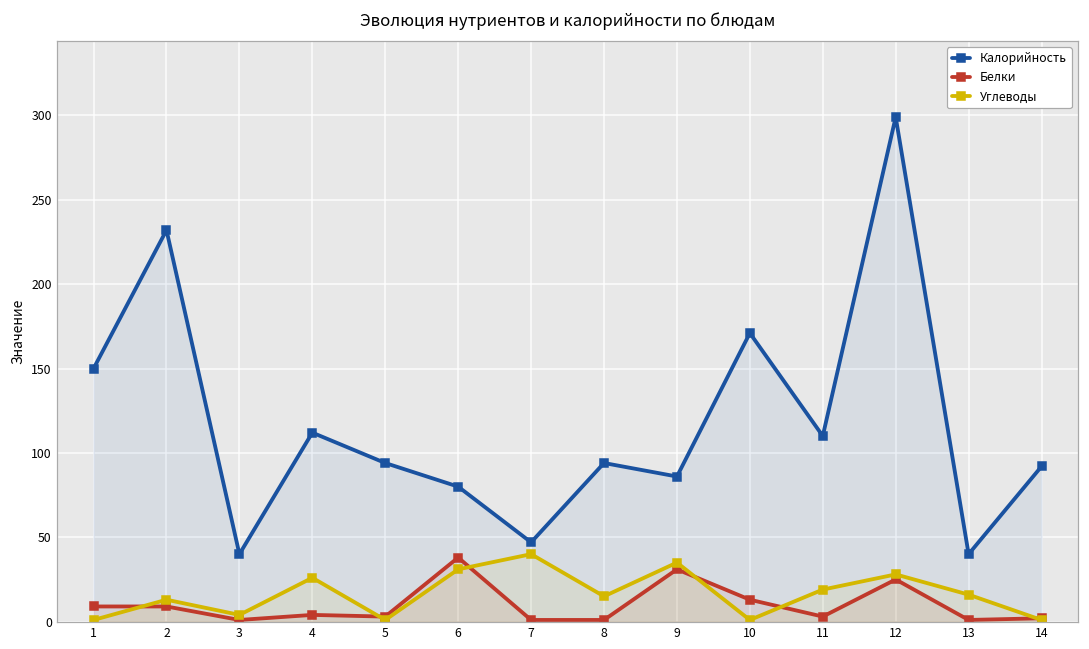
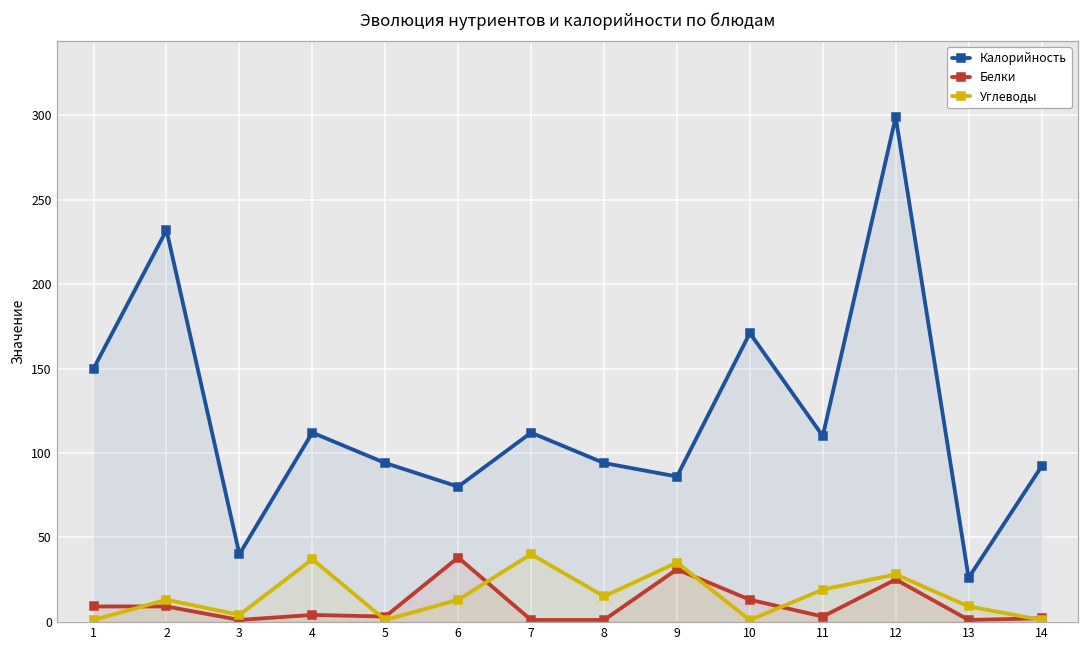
  {
    "Калорийность": {
      "1": 150,
      "2": 232,
      "3": 40,
      "4": 112,
      "5": 94,
      "6": 80,
-     "7": 47,
+     "7": 112,
      "8": 94,
      "9": 86,
      "10": 171,
      "11": 110,
      "12": 299,
-     "13": 40,
+     "13": 26,
      "14": 92
    },
    "Белки": {
      "1": 9,
      "2": 9,
      "3": 1,
      "4": 4,
      "5": 3,
      "6": 38,
      "7": 1,
      "8": 1,
      "9": 31,
      "10": 13,
      "11": 3,
      "12": 25,
      "13": 1
    },
    "Углеводы": {
      "1": 1,
      "2": 13,
      "3": 4,
-     "4": 26,
+     "4": 37,
      "5": 1,
-     "6": 31,
+     "6": 13,
      "7": 40,
      "8": 15,
      "9": 35,
      "10": 1,
      "11": 19,
      "12": 28,
-     "13": 16
+     "13": 9
    }
  }
